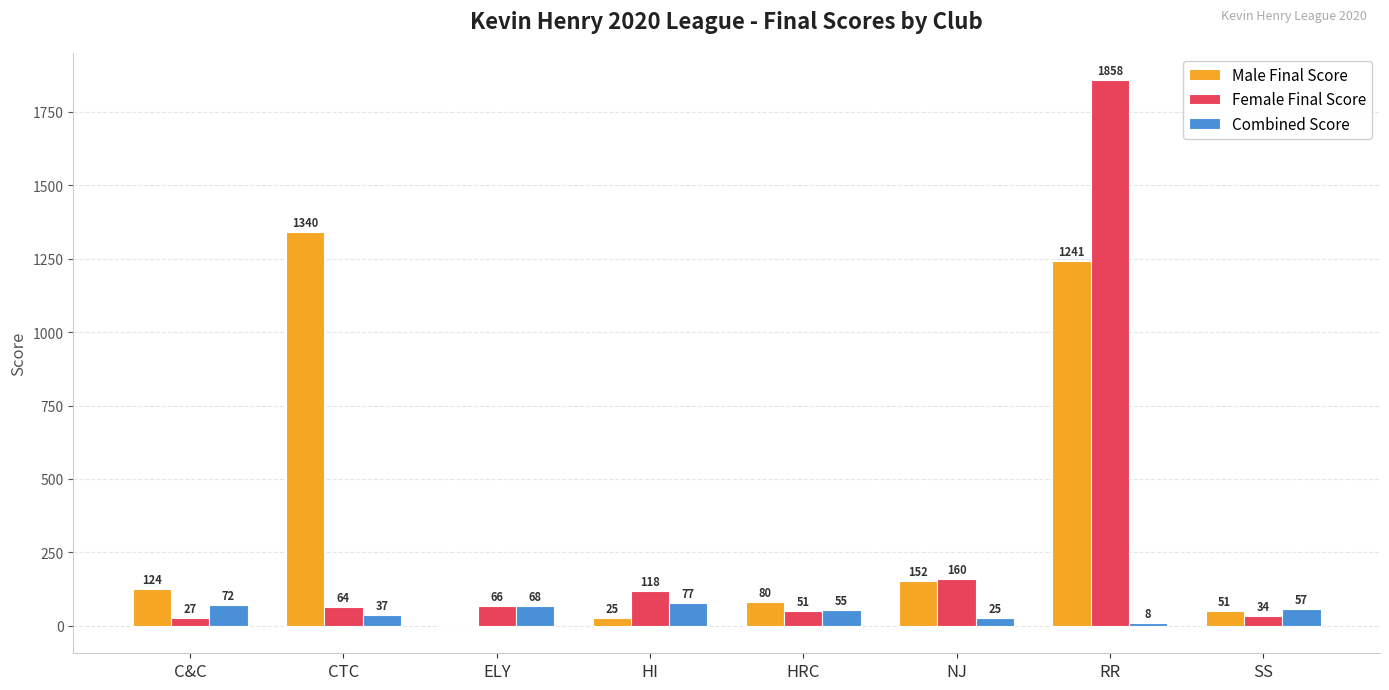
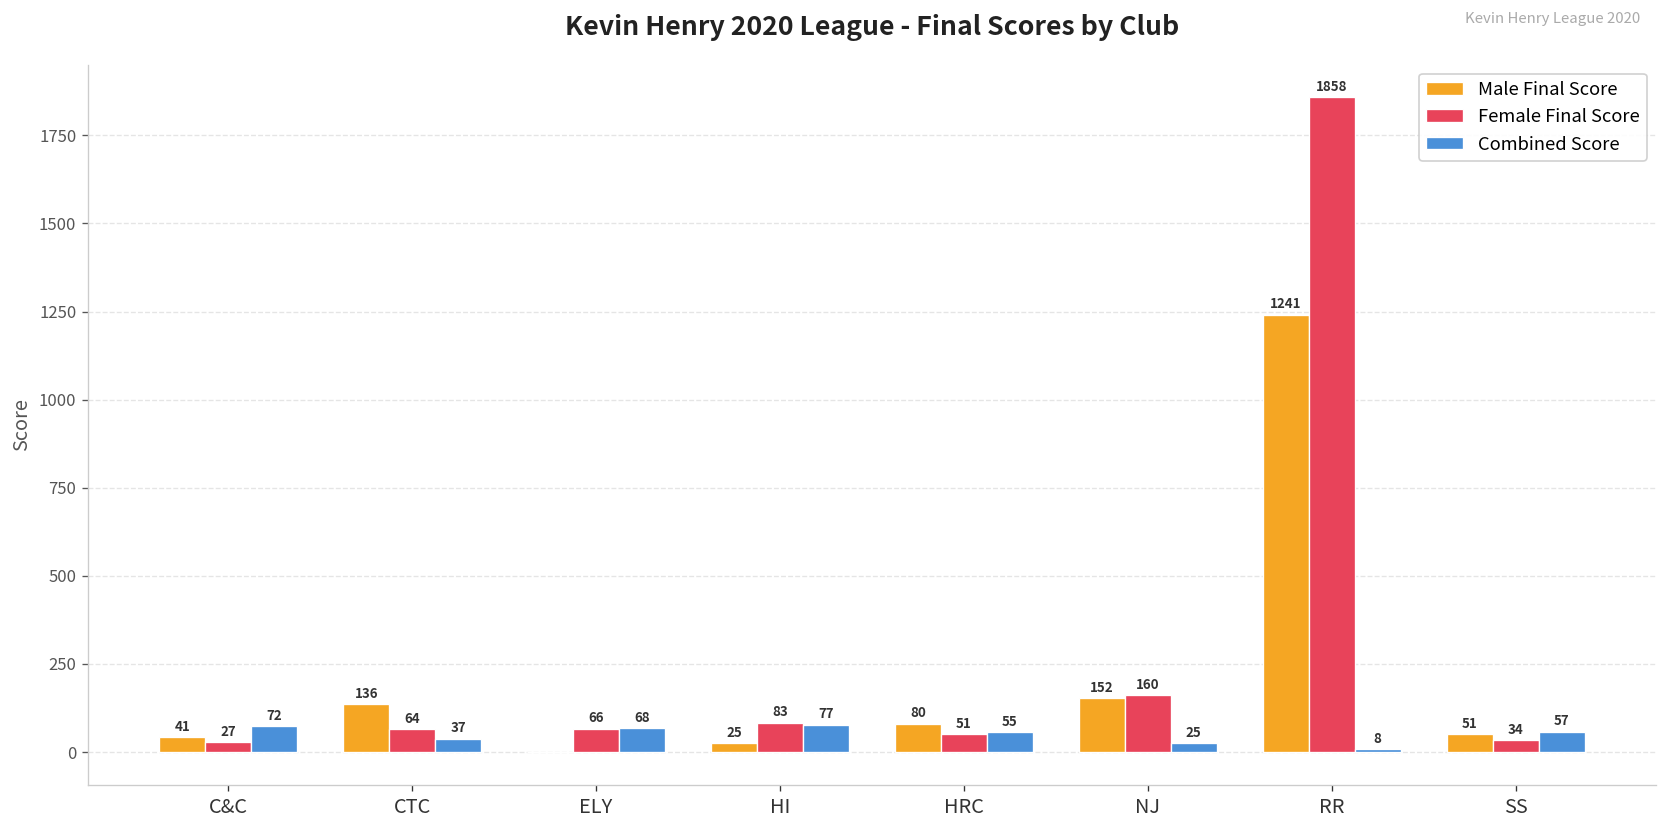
  {
    "Male Final Score": {
-     "C&C": 124,
-     "CTC": 1340,
+     "C&C": 41,
+     "CTC": 136,
      "HI": 25,
      "HRC": 80,
      "NJ": 152,
      "RR": 1241,
      "SS": 51
    },
    "Female Final Score": {
      "C&C": 27,
      "CTC": 64,
      "ELY": 66,
-     "HI": 118,
+     "HI": 83,
      "HRC": 51,
      "NJ": 160,
      "RR": 1858,
      "SS": 34
    },
    "Combined Score": {
      "C&C": 72,
      "CTC": 37,
      "ELY": 68,
      "HI": 77,
      "HRC": 55,
      "NJ": 25,
      "RR": 8,
      "SS": 57
    }
  }
